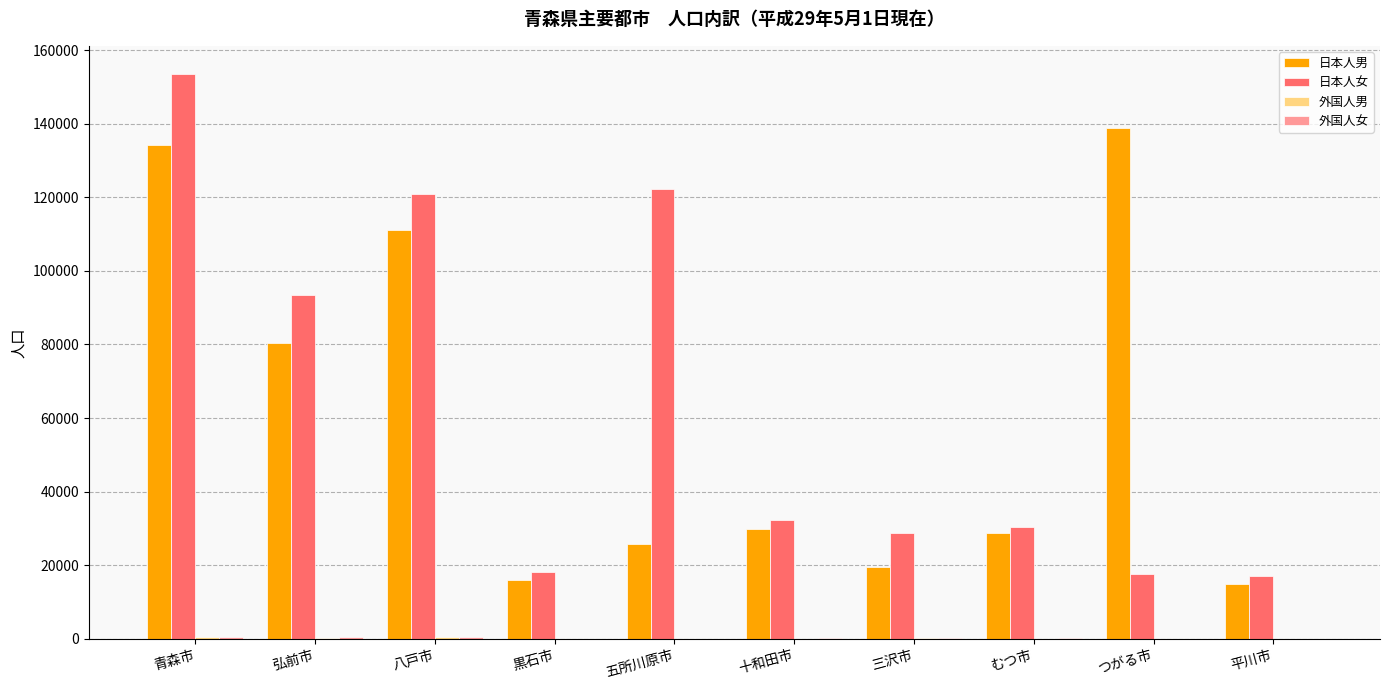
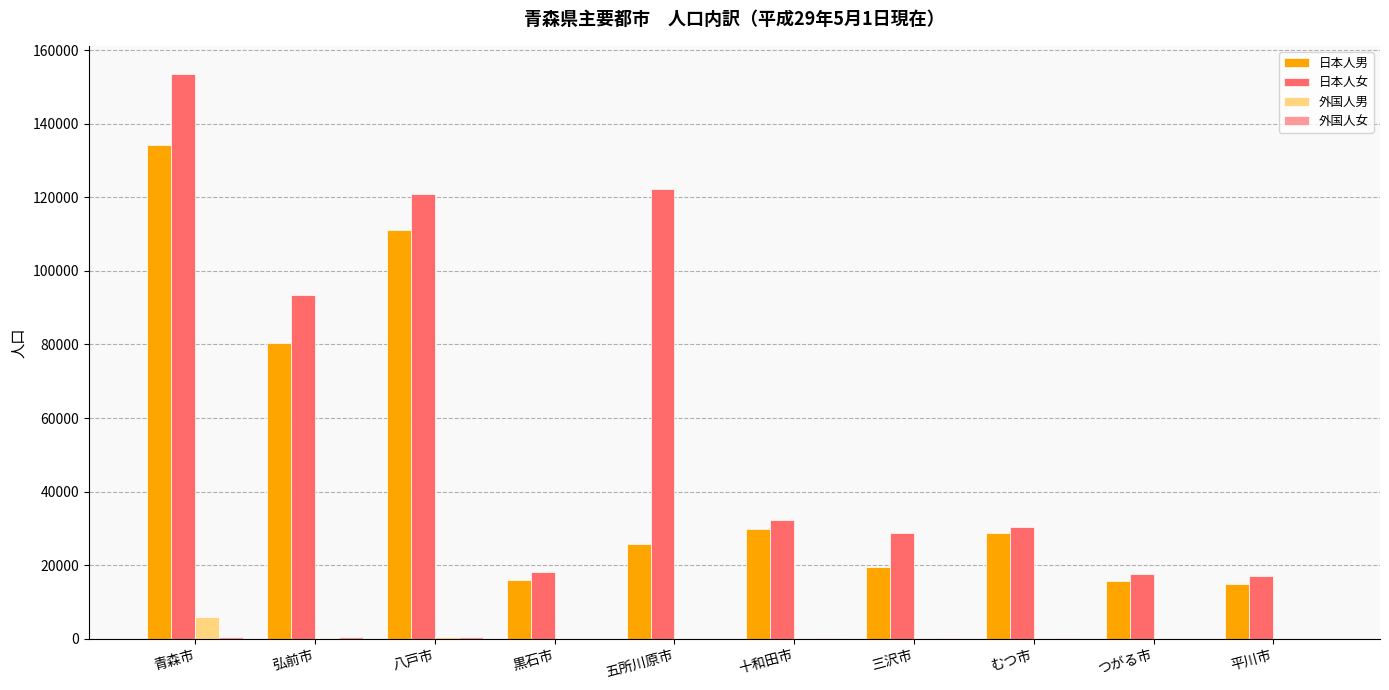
  {
    "日本人男": {
      "青森市": 134000,
      "弘前市": 81000,
      "八戸市": 111000,
      "黒石市": 16000,
      "五所川原市": 26000,
      "十和田市": 30000,
      "三沢市": 20000,
      "むつ市": 29000,
-     "つがる市": 139000,
+     "つがる市": 16000,
      "平川市": 15000
    },
    "日本人女": {
      "青森市": 153000,
      "弘前市": 93000,
      "八戸市": 121000,
      "黒石市": 18000,
      "五所川原市": 122000,
      "十和田市": 32000,
      "三沢市": 29000,
      "むつ市": 30000,
      "つがる市": 18000,
      "平川市": 17000
    },
    "外国人男": {
-     "青森市": 0
+     "青森市": 6000
    }
  }
